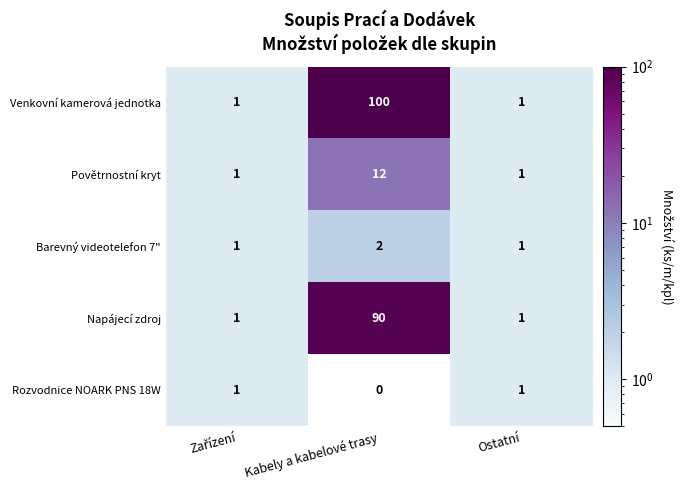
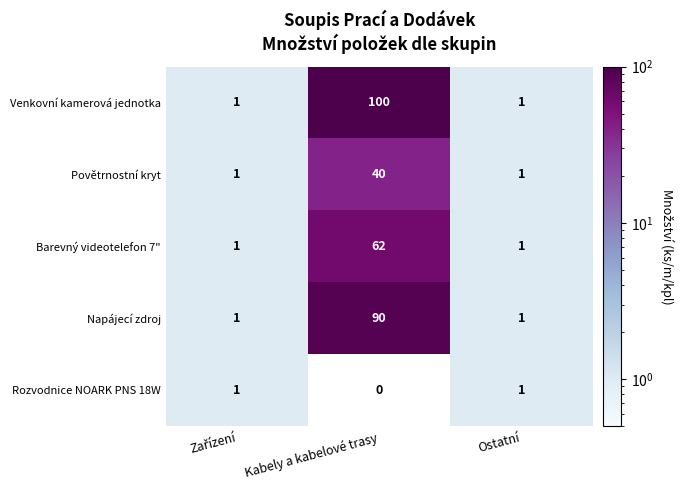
  {
    "Venkovní kamerová jednotka": {
      "Zařízení": 1,
      "Kabely a kabelové trasy": 100,
      "Ostatní": 1
    },
    "Povětrnostní kryt": {
      "Zařízení": 1,
-     "Kabely a kabelové trasy": 12,
+     "Kabely a kabelové trasy": 40,
      "Ostatní": 1
    },
    "Barevný videotelefon 7\"": {
      "Zařízení": 1,
-     "Kabely a kabelové trasy": 2,
+     "Kabely a kabelové trasy": 62,
      "Ostatní": 1
    },
    "Napájecí zdroj": {
      "Zařízení": 1,
      "Kabely a kabelové trasy": 90,
      "Ostatní": 1
    },
    "Rozvodnice NOARK PNS 18W": {
      "Zařízení": 1,
      "Kabely a kabelové trasy": 0,
      "Ostatní": 1
    }
  }
